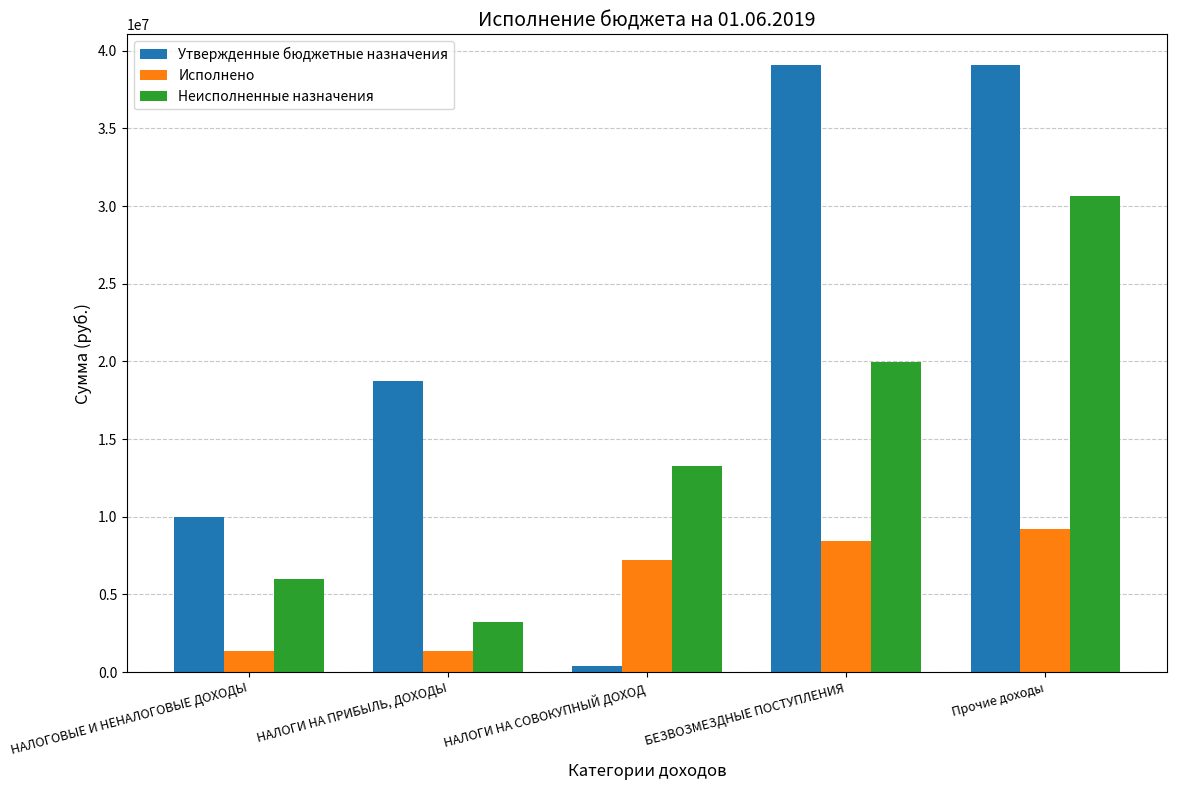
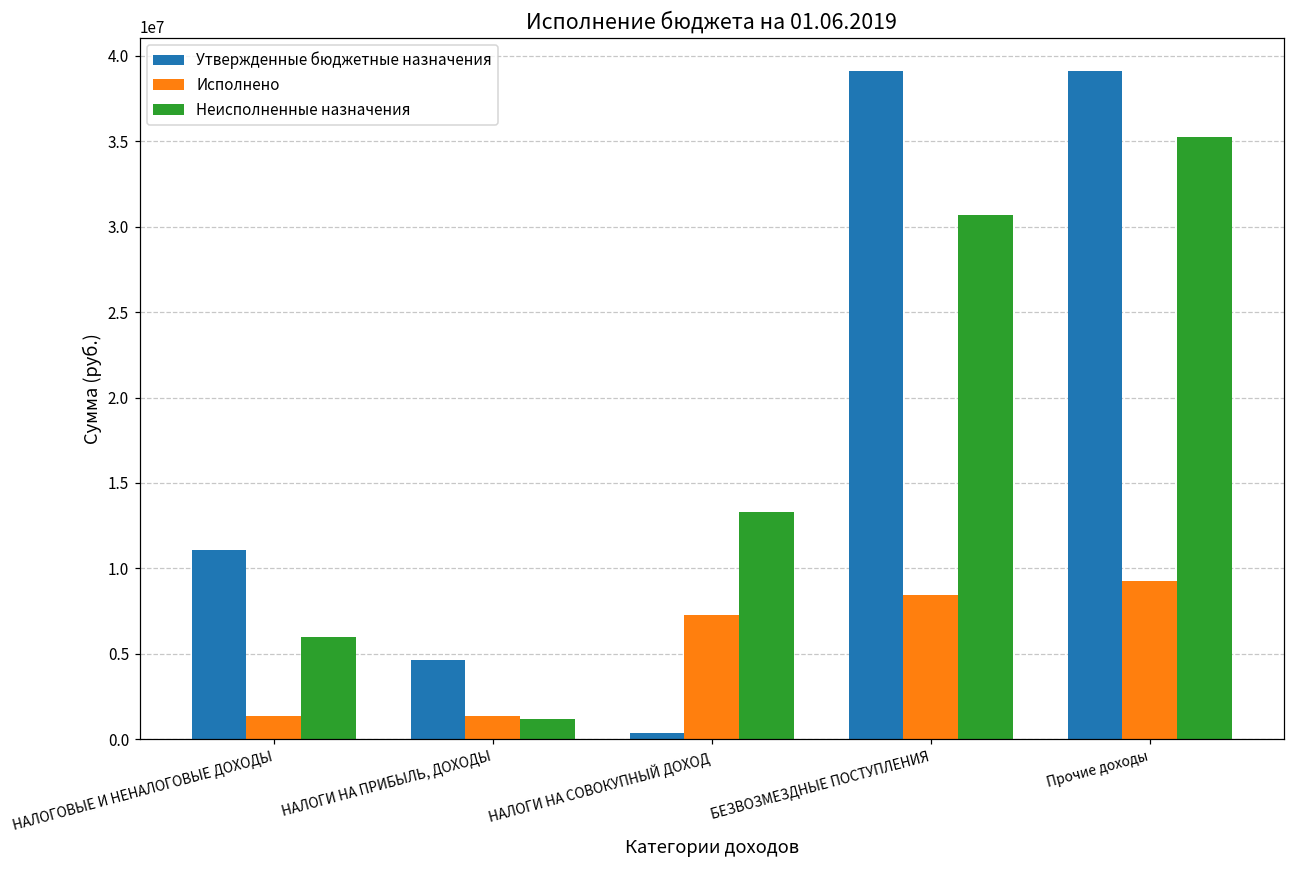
  {
    "Утвержденные бюджетные назначения": {
-     "НАЛОГОВЫЕ И НЕНАЛОГОВЫЕ ДОХОДЫ": 10000000,
-     "НАЛОГИ НА ПРИБЫЛЬ, ДОХОДЫ": 18800000,
+     "НАЛОГОВЫЕ И НЕНАЛОГОВЫЕ ДОХОДЫ": 11000000,
+     "НАЛОГИ НА ПРИБЫЛЬ, ДОХОДЫ": 4600000,
      "НАЛОГИ НА СОВОКУПНЫЙ ДОХОД": 400000,
      "БЕЗВОЗМЕЗДНЫЕ ПОСТУПЛЕНИЯ": 39100000,
      "Прочие доходы": 39100000
    },
    "Исполнено": {
      "НАЛОГОВЫЕ И НЕНАЛОГОВЫЕ ДОХОДЫ": 1300000,
      "НАЛОГИ НА ПРИБЫЛЬ, ДОХОДЫ": 1400000,
      "НАЛОГИ НА СОВОКУПНЫЙ ДОХОД": 7200000,
      "БЕЗВОЗМЕЗДНЫЕ ПОСТУПЛЕНИЯ": 8400000,
      "Прочие доходы": 9200000
    },
    "Неисполненные назначения": {
      "НАЛОГОВЫЕ И НЕНАЛОГОВЫЕ ДОХОДЫ": 6000000,
-     "НАЛОГИ НА ПРИБЫЛЬ, ДОХОДЫ": 3200000,
+     "НАЛОГИ НА ПРИБЫЛЬ, ДОХОДЫ": 1200000,
      "НАЛОГИ НА СОВОКУПНЫЙ ДОХОД": 13300000,
-     "БЕЗВОЗМЕЗДНЫЕ ПОСТУПЛЕНИЯ": 20000000,
-     "Прочие доходы": 30700000
+     "БЕЗВОЗМЕЗДНЫЕ ПОСТУПЛЕНИЯ": 30700000,
+     "Прочие доходы": 35200000
    }
  }
